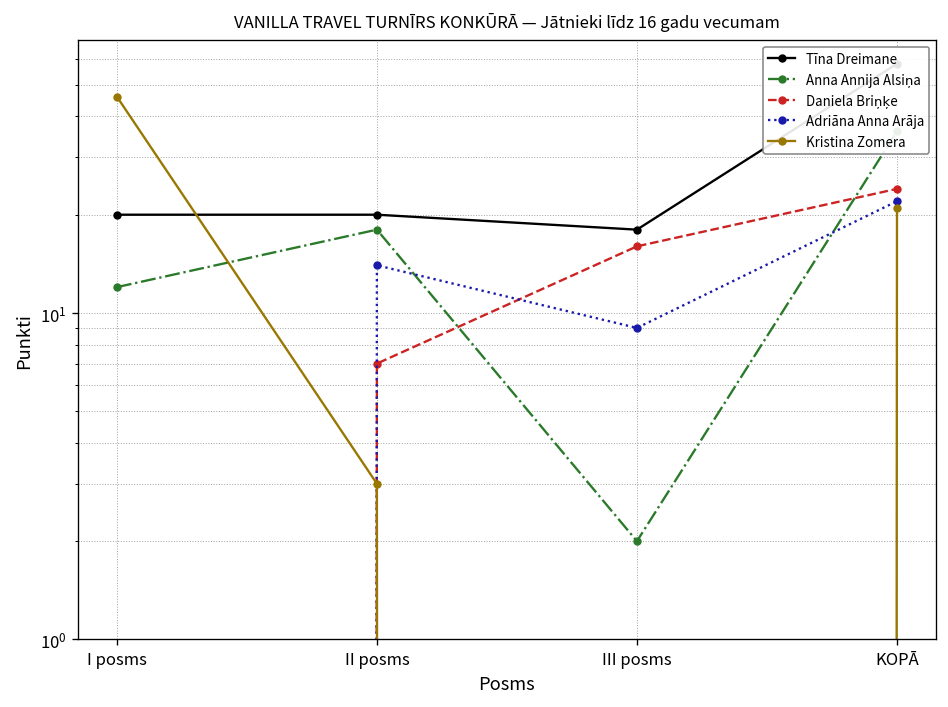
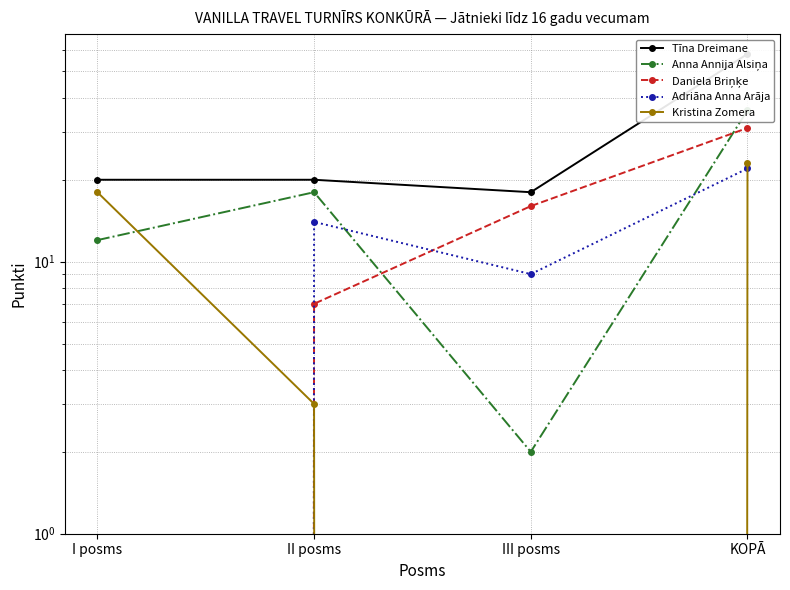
  {
    "Tīna Dreimane": {
      "I posms": 20,
      "II posms": 20,
      "III posms": 18
    },
    "Anna Annija Alsiņa": {
      "I posms": 12,
      "II posms": 18,
      "III posms": 2
    },
    "Daniela Briņķe": {
      "II posms": 7,
      "III posms": 16,
-     "KOPĀ": 24
+     "KOPĀ": 31
    },
    "Adriāna Anna Arāja": {
      "II posms": 14,
      "III posms": 9,
      "KOPĀ": 22
    },
    "Kristina Zomera": {
-     "I posms": 46,
+     "I posms": 18,
      "II posms": 3,
-     "KOPĀ": 21
+     "KOPĀ": 23
    }
  }
